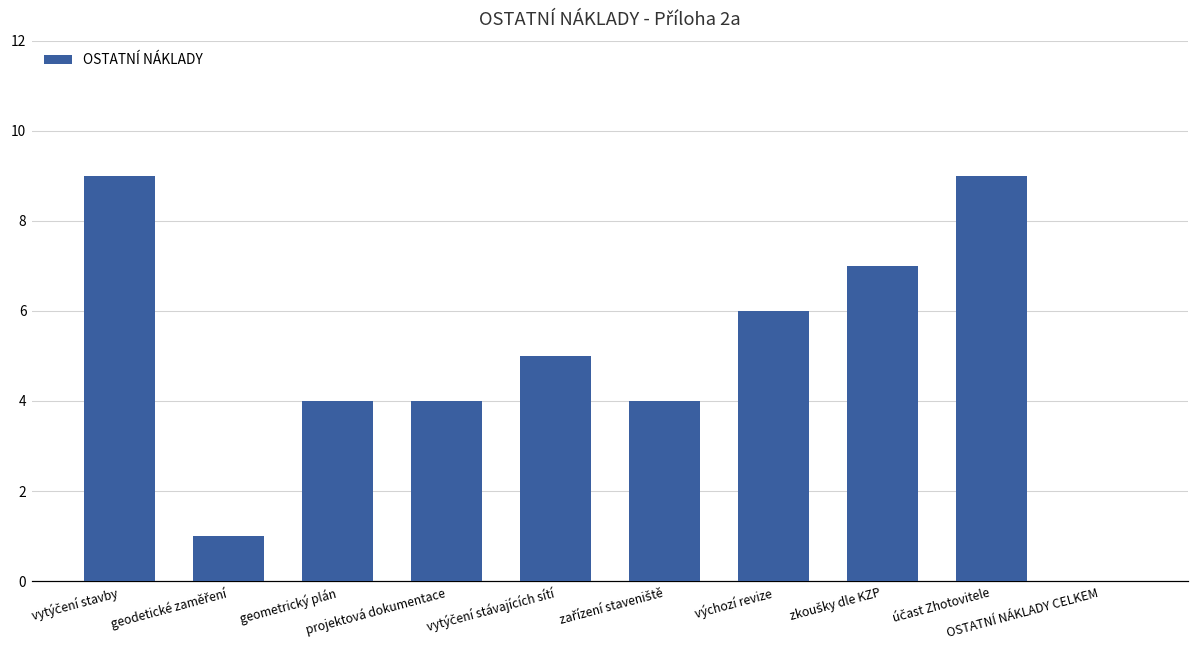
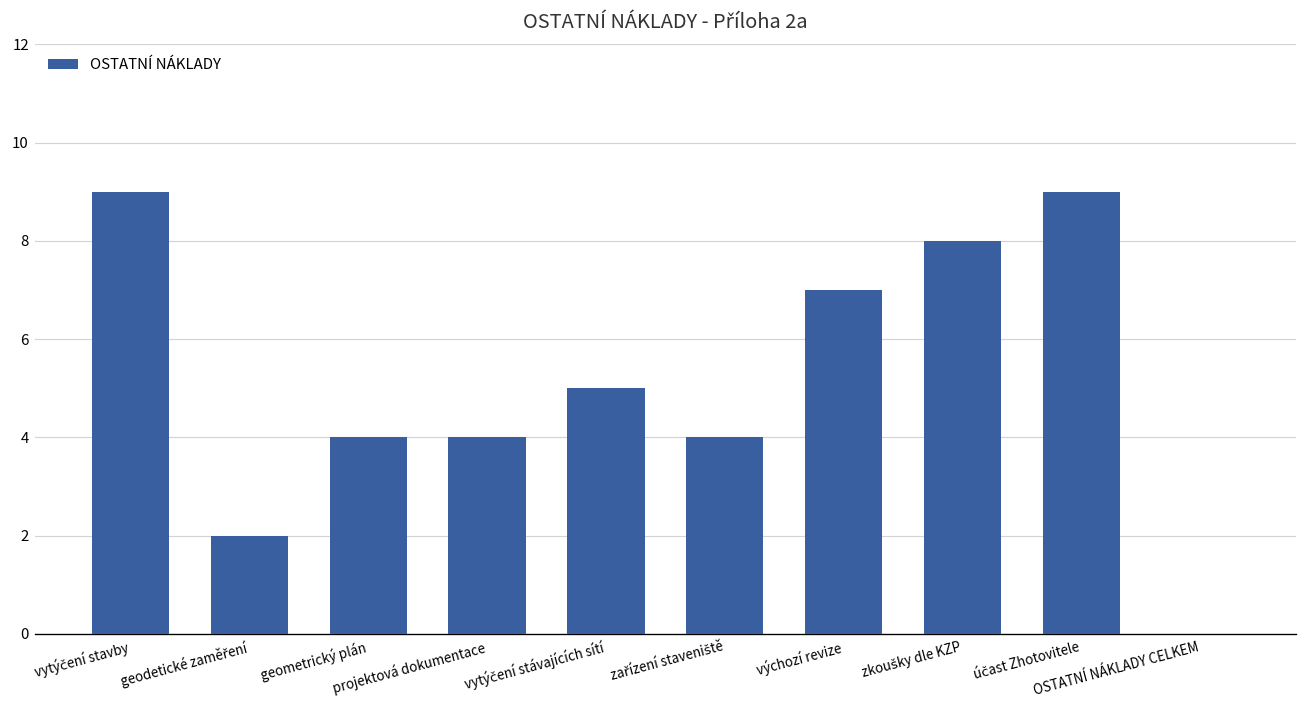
  {
    "vytýčení stavby": 9,
-   "geodetické zaměření": 1,
+   "geodetické zaměření": 2,
    "geometrický plán": 4,
    "projektová dokumentace": 4,
    "vytýčení stávajících sítí": 5,
    "zařízení staveniště": 4,
-   "výchozí revize": 6,
-   "zkoušky dle KZP": 7,
+   "výchozí revize": 7,
+   "zkoušky dle KZP": 8,
    "účast Zhotovitele": 9,
    "OSTATNÍ NÁKLADY CELKEM": 0
  }
